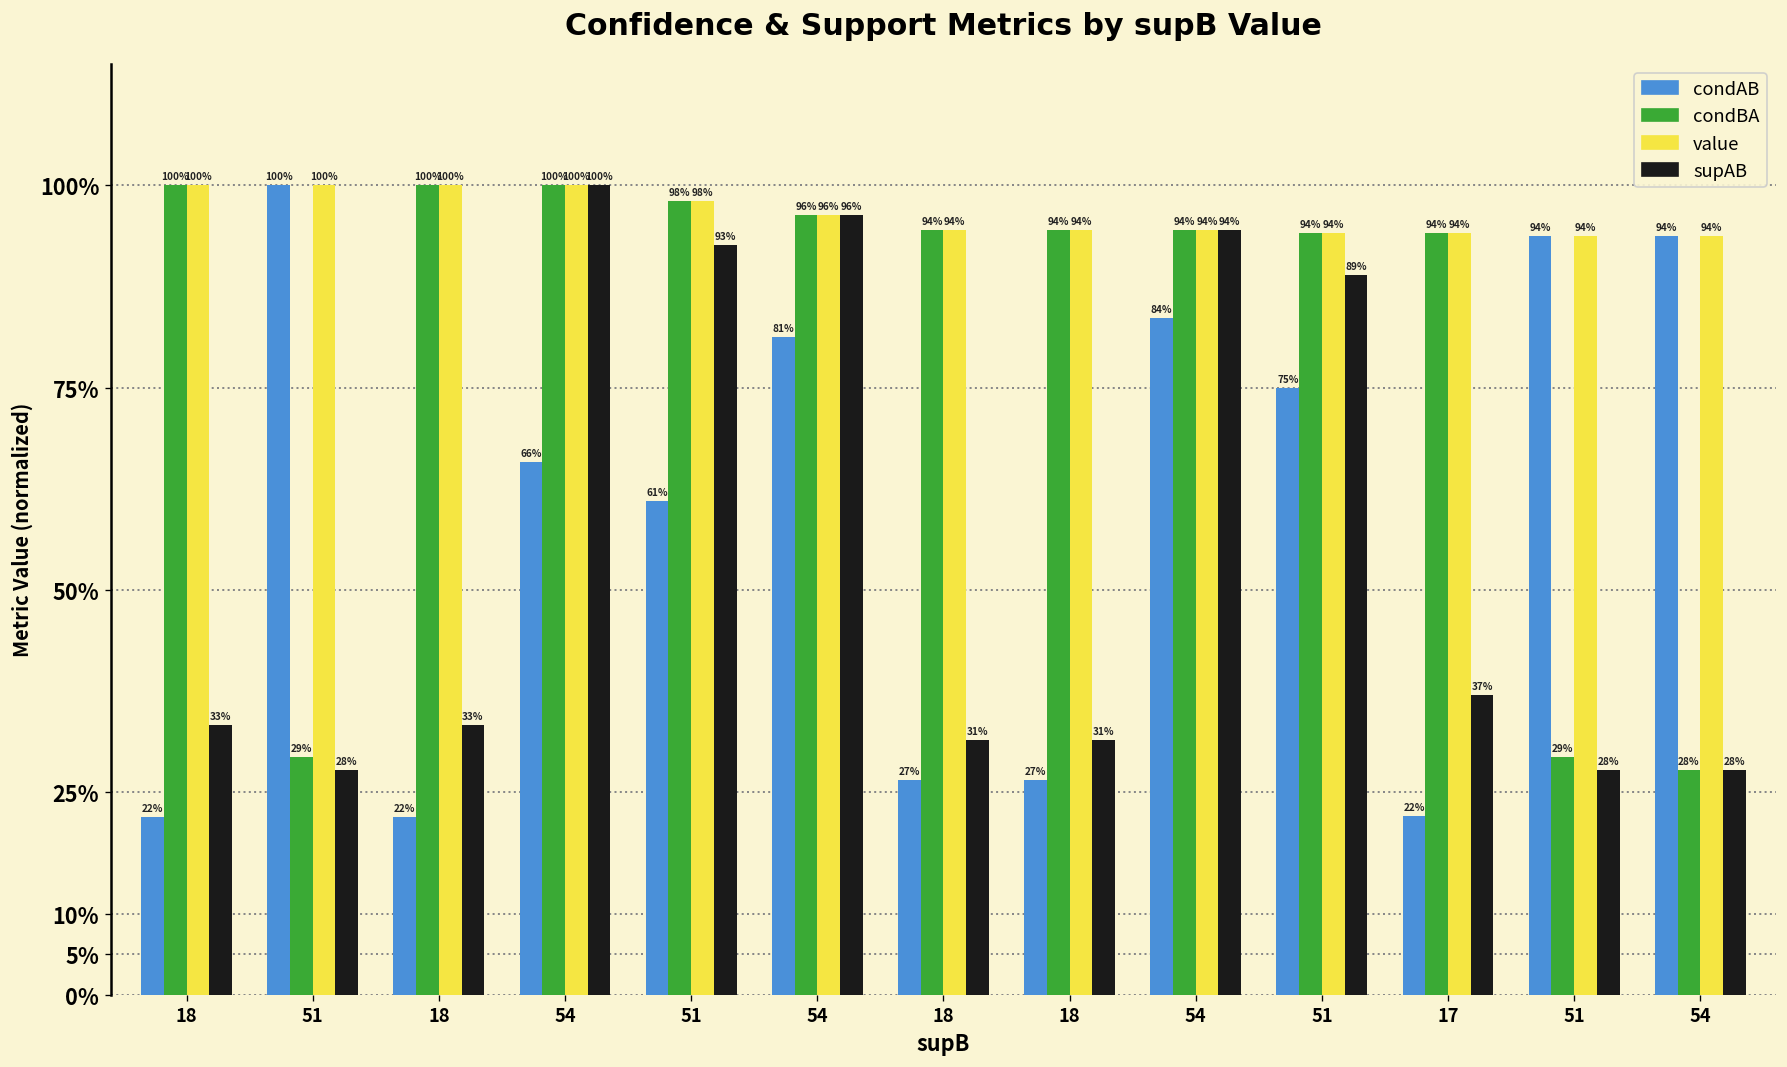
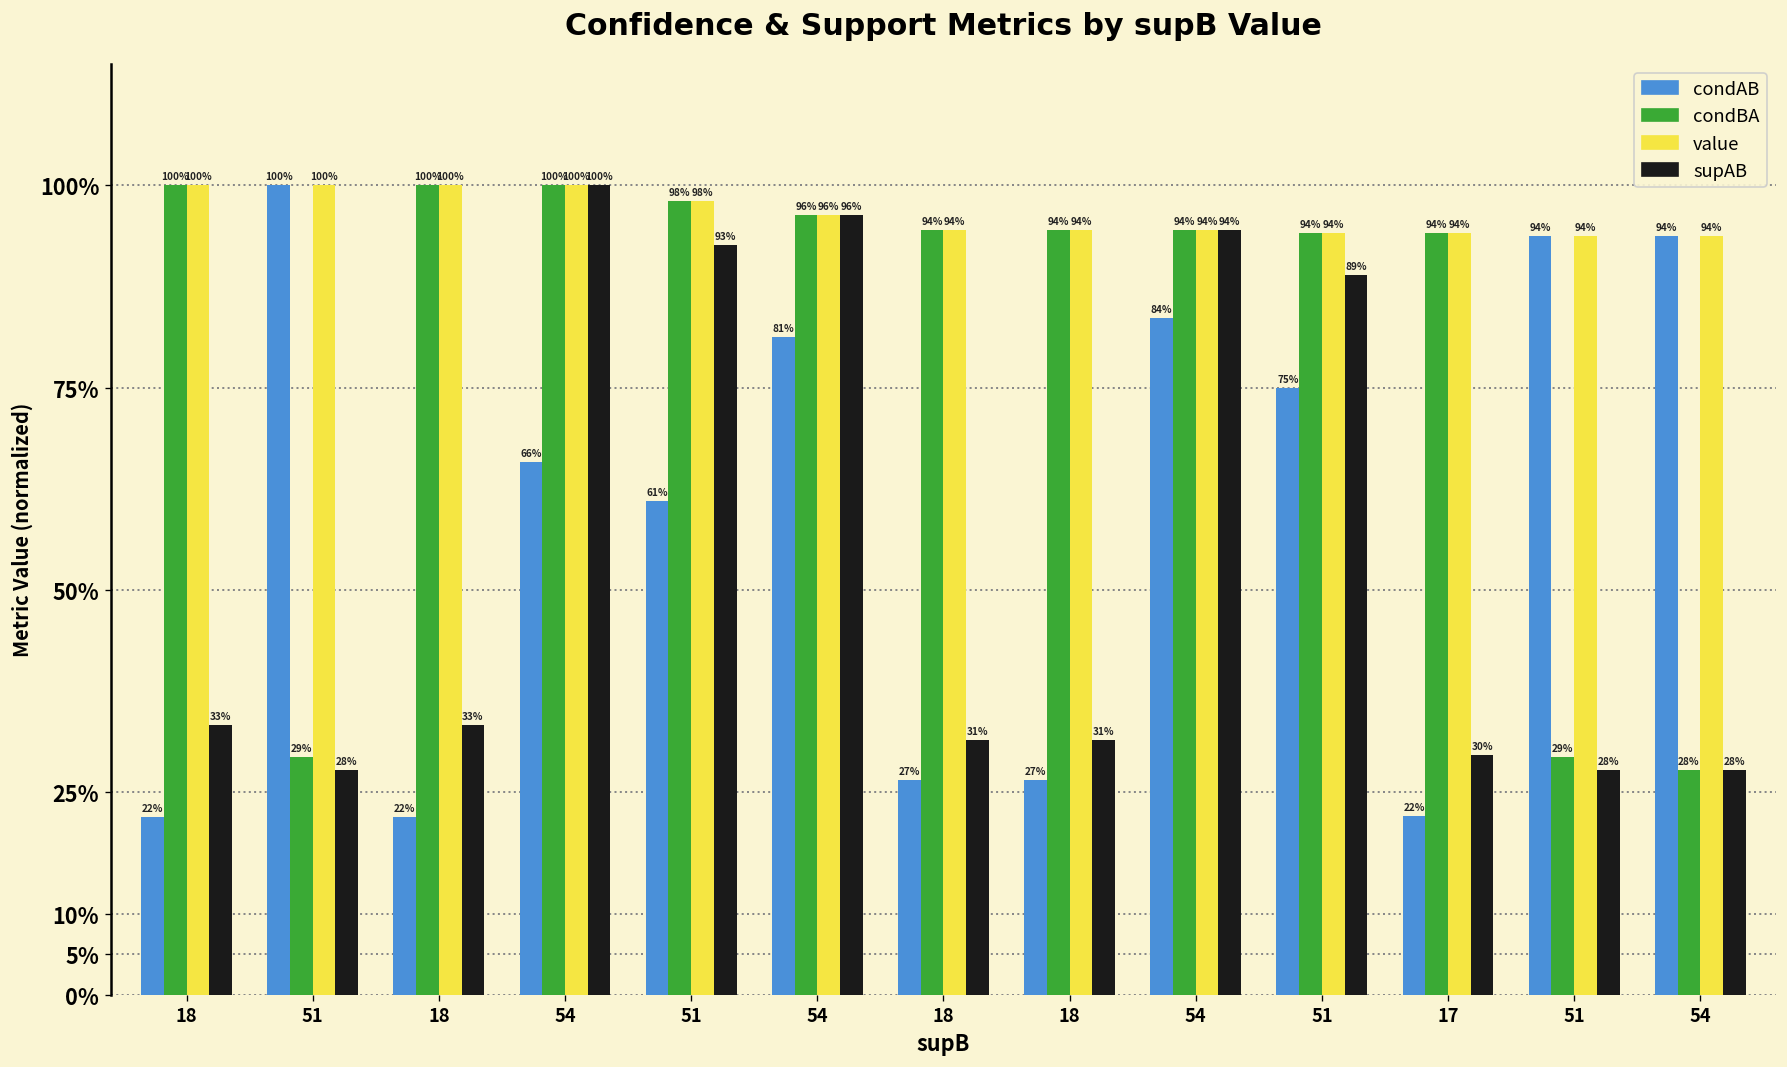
  {
    "condAB": {
      "17": "22%"
    },
    "condBA": {
      "17": "94%"
    },
    "value": {
      "17": "94%"
    },
    "supAB": {
-     "17": "37%"
+     "17": "30%"
    }
  }
